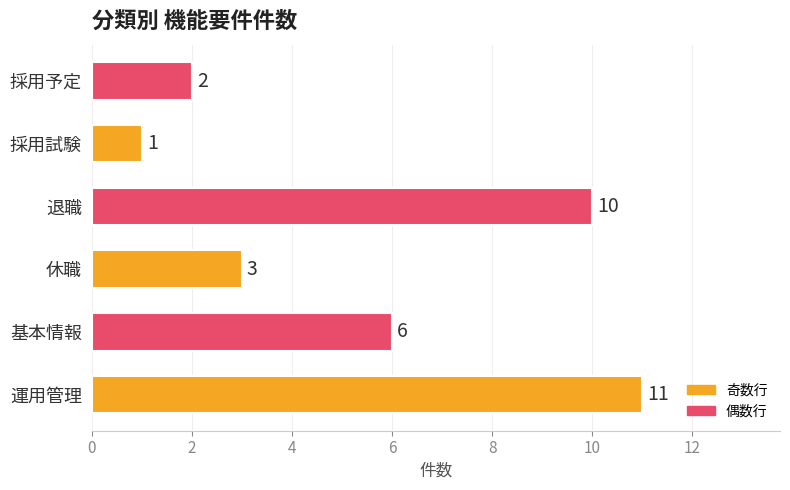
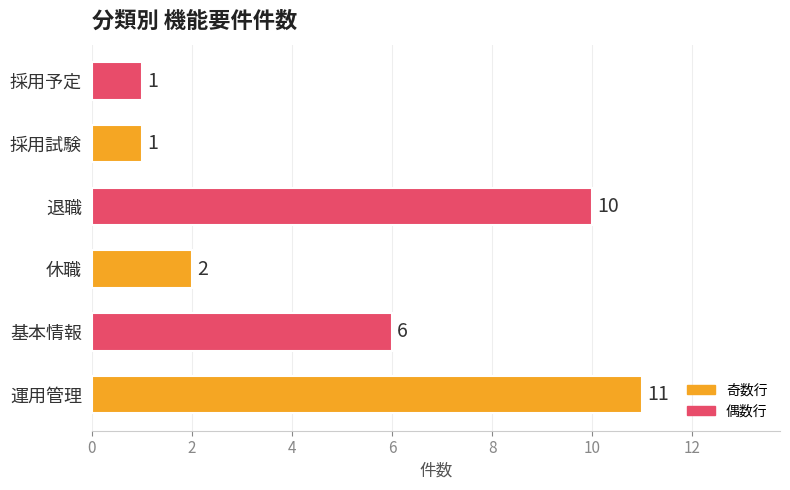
  {
-   "採用予定": 2,
+   "採用予定": 1,
    "採用試験": 1,
    "退職": 10,
-   "休職": 3,
+   "休職": 2,
    "基本情報": 6,
    "運用管理": 11
  }
